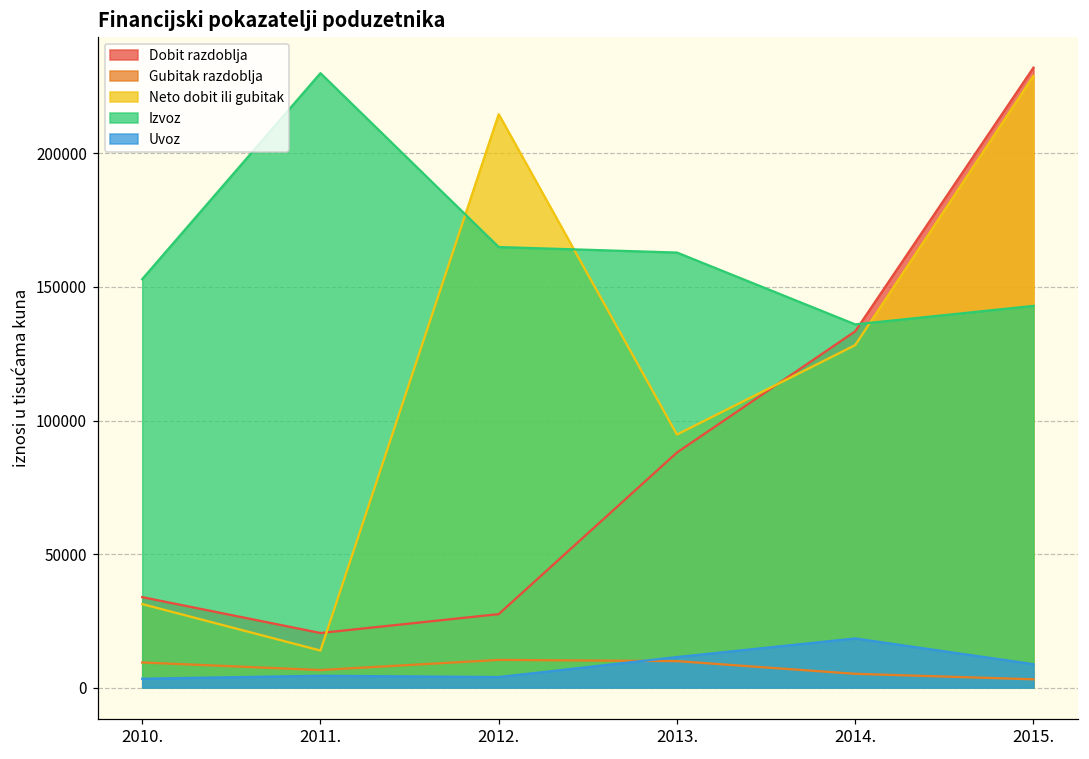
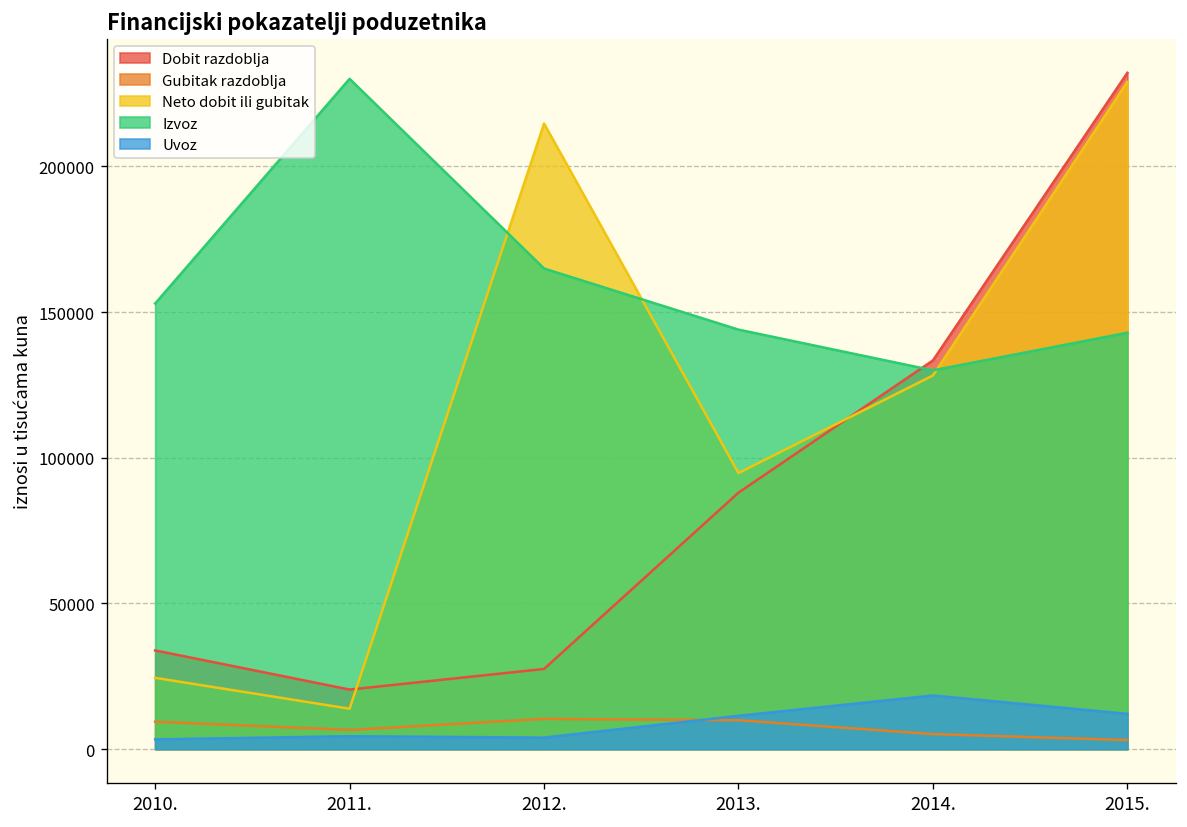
  {
    "Neto dobit ili gubitak": {
-     "2010.": 31000,
+     "2010.": 24000,
      "2011.": 14000,
      "2012.": 215000,
      "2013.": 95000,
      "2014.": 128000,
      "2015.": 229000
    },
    "Izvoz": {
      "2010.": 153000,
      "2011.": 230000,
      "2012.": 165000,
-     "2013.": 163000,
-     "2014.": 136000,
+     "2013.": 144000,
+     "2014.": 130000,
      "2015.": 143000
    },
    "Uvoz": {
      "2010.": 3000,
      "2011.": 4000,
      "2012.": 4000,
      "2013.": 11000,
      "2014.": 18000,
-     "2015.": 9000
+     "2015.": 12000
    }
  }
